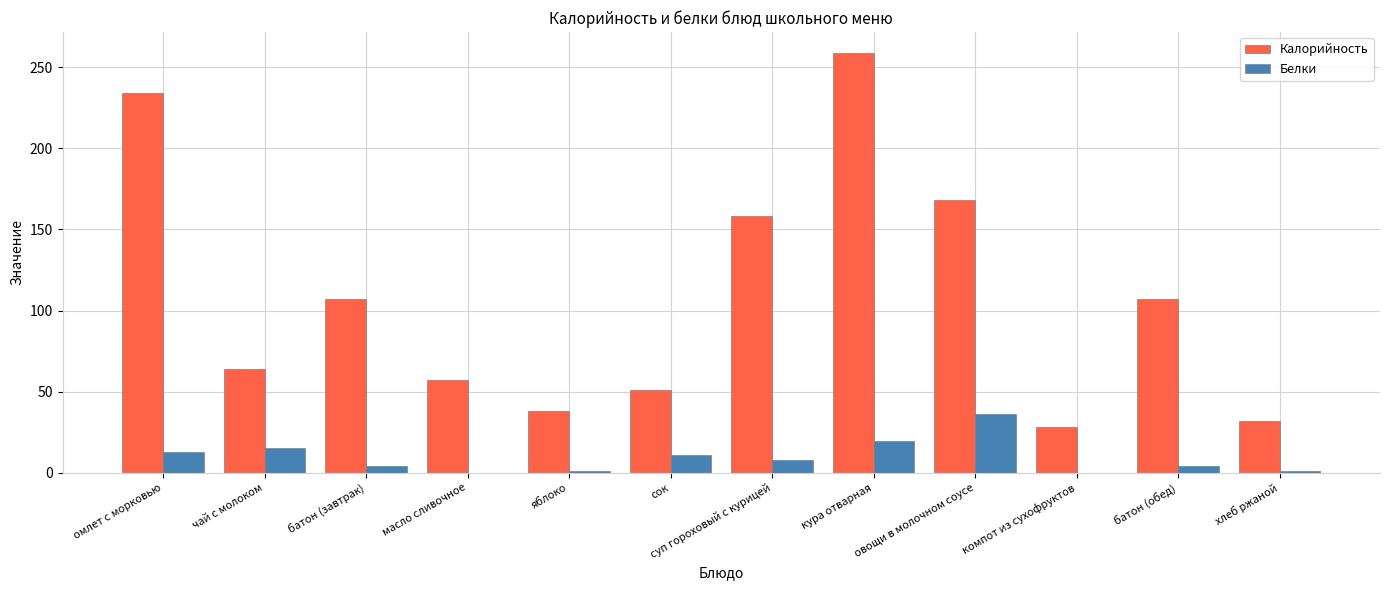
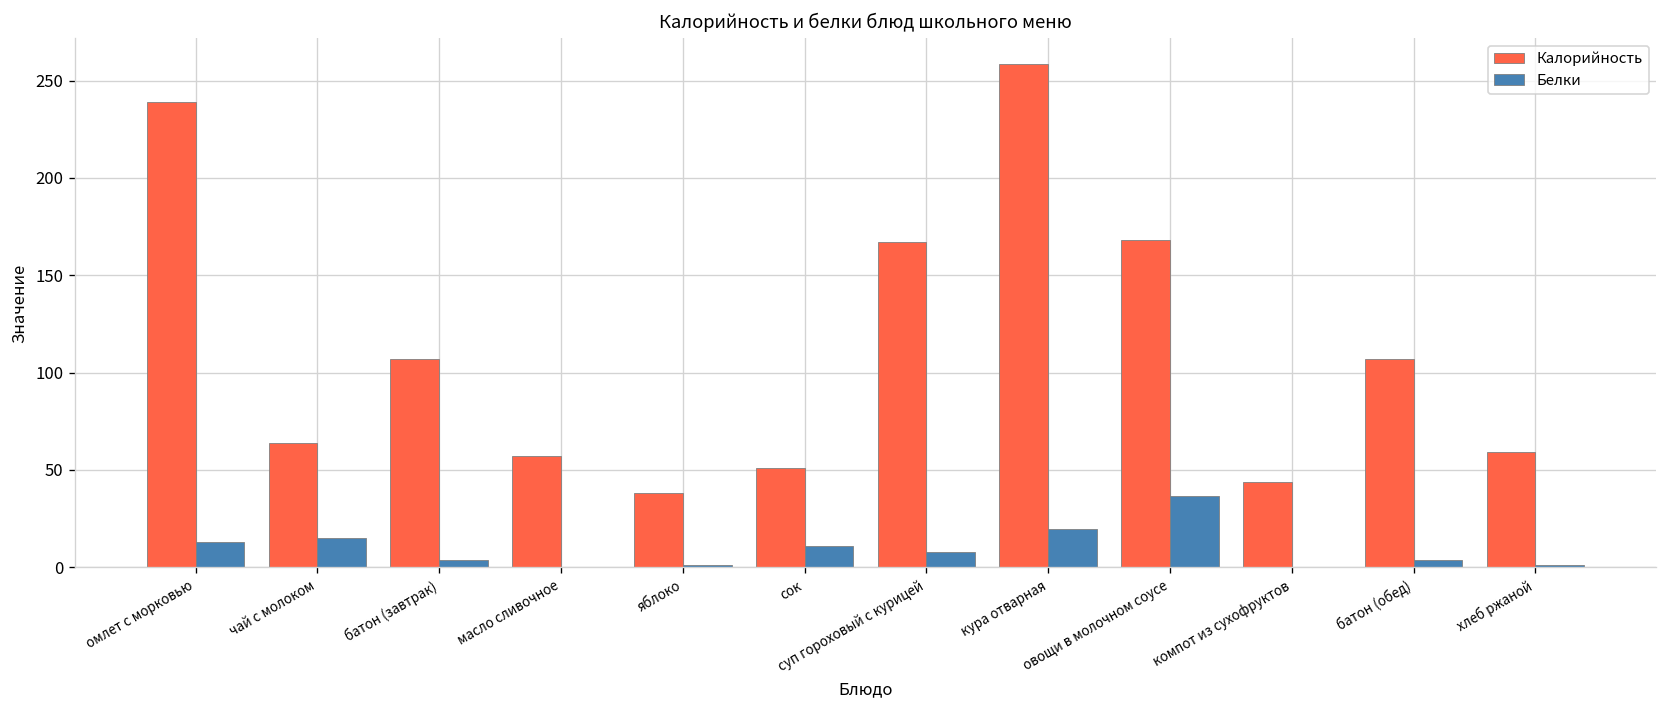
  {
    "Калорийность": {
-     "омлет с морковью": 234,
+     "омлет с морковью": 239,
      "чай с молоком": 64,
      "батон (завтрак)": 107,
      "масло сливочное": 57,
      "яблоко": 38,
      "сок": 51,
-     "суп гороховый с курицей": 158,
+     "суп гороховый с курицей": 167,
      "кура отварная": 259,
      "овощи в молочном соусе": 168,
-     "компот из сухофруктов": 28,
+     "компот из сухофруктов": 44,
      "батон (обед)": 107,
-     "хлеб ржаной": 32
+     "хлеб ржаной": 59
    },
    "Белки": {
      "омлет с морковью": 13,
      "чай с молоком": 15,
      "батон (завтрак)": 4,
      "масло сливочное": 0,
      "сок": 11,
      "суп гороховый с курицей": 8,
      "кура отварная": 20,
      "овощи в молочном соусе": 36,
      "компот из сухофруктов": 0,
      "батон (обед)": 4
    }
  }
